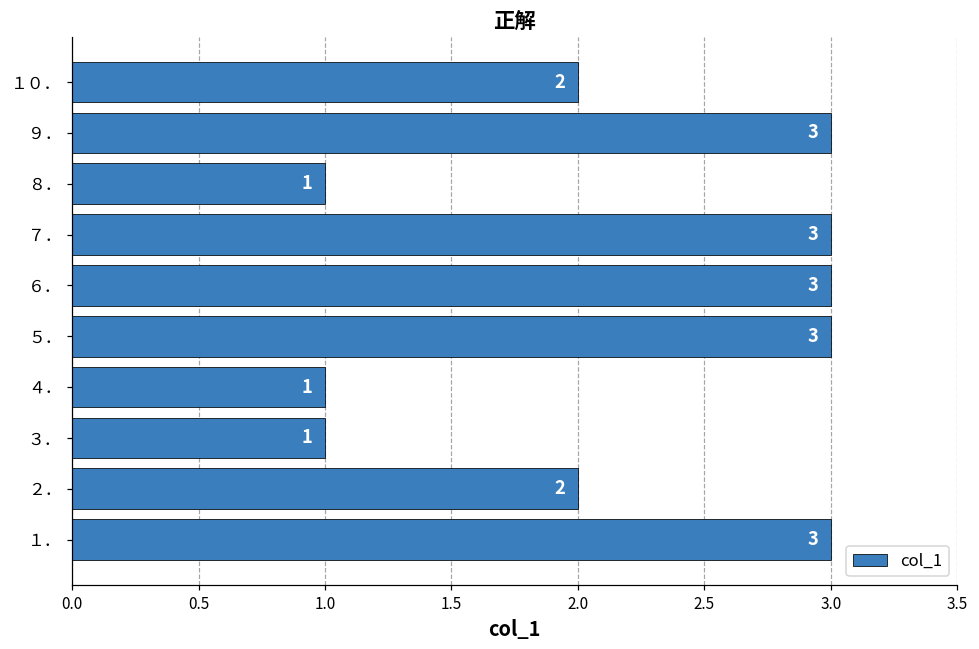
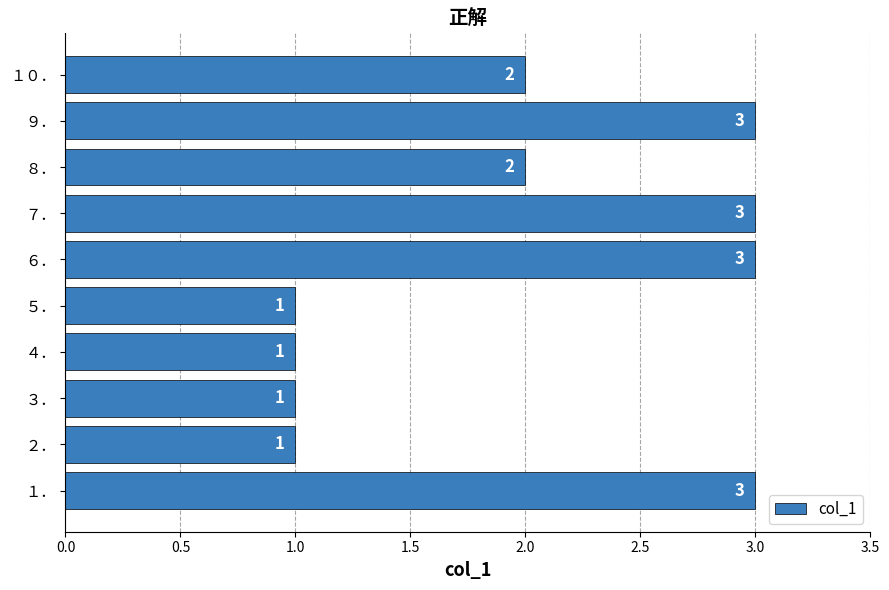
  {
    "１０．": 2,
    "９．": 3,
-   "８．": 1,
+   "８．": 2,
    "７．": 3,
    "６．": 3,
-   "５．": 3,
+   "５．": 1,
    "４．": 1,
    "３．": 1,
-   "２．": 2,
+   "２．": 1,
    "１．": 3
  }
